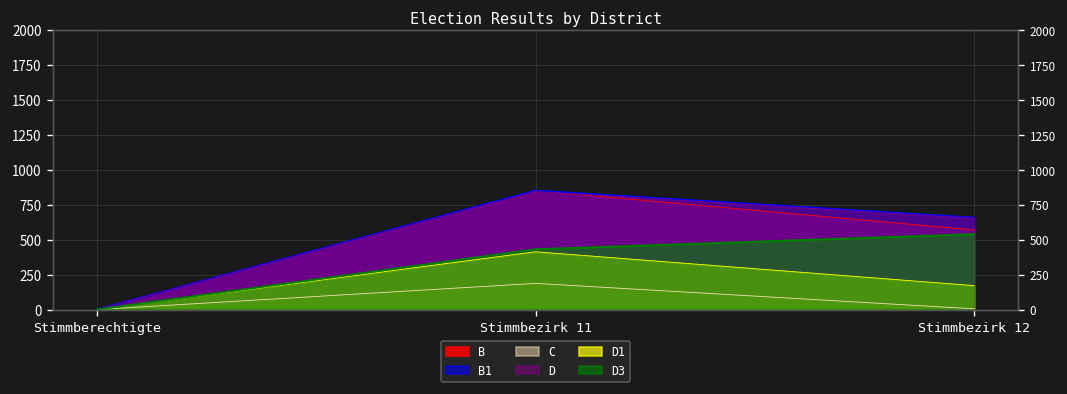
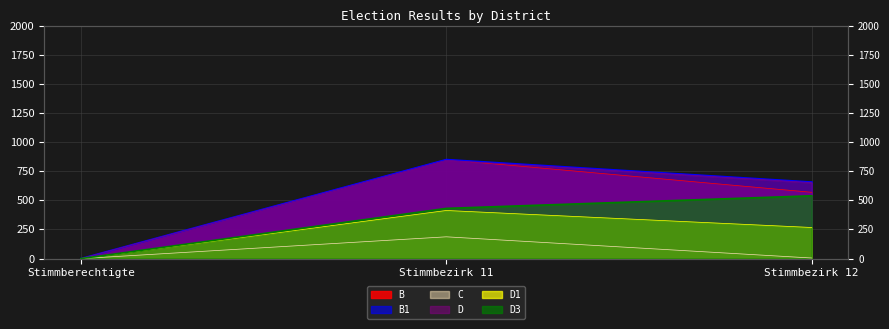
  {
    "B": {
      "Stimmbezirk 12": 570
    },
    "C": {
      "Stimmbezirk 11": 190,
      "Stimmbezirk 12": 10
    },
    "D1": {
-     "Stimmbezirk 12": 170
+     "Stimmbezirk 12": 270
    },
    "D3": {
      "Stimmbezirk 12": 540
    }
  }
